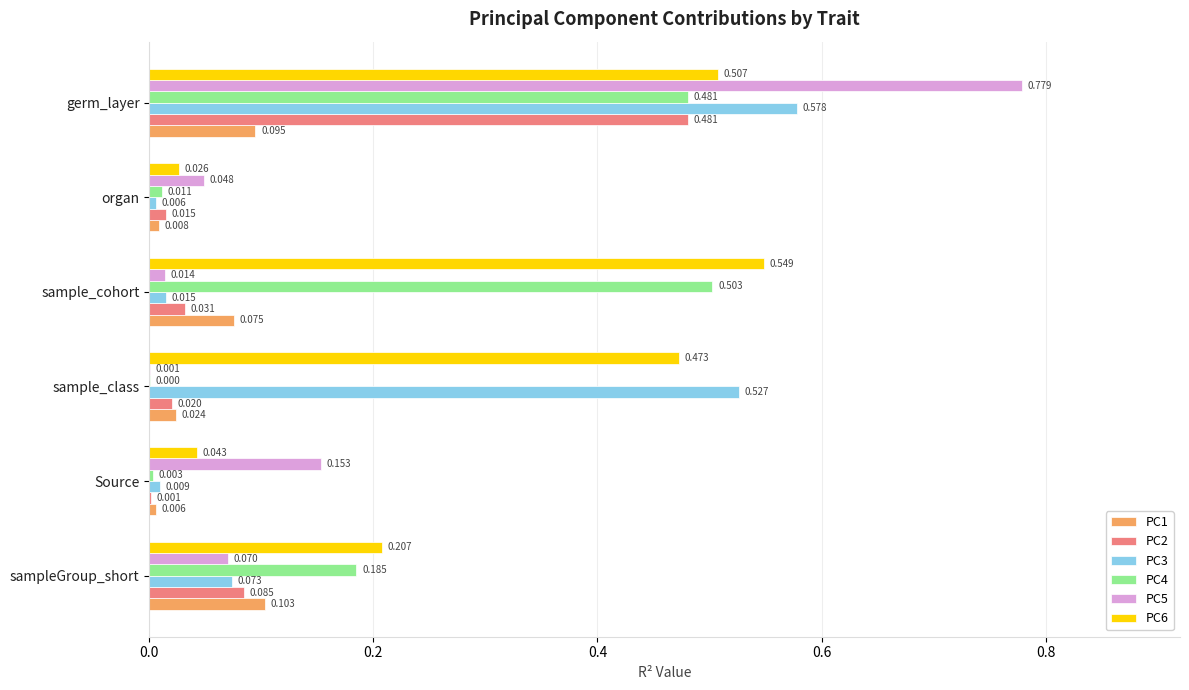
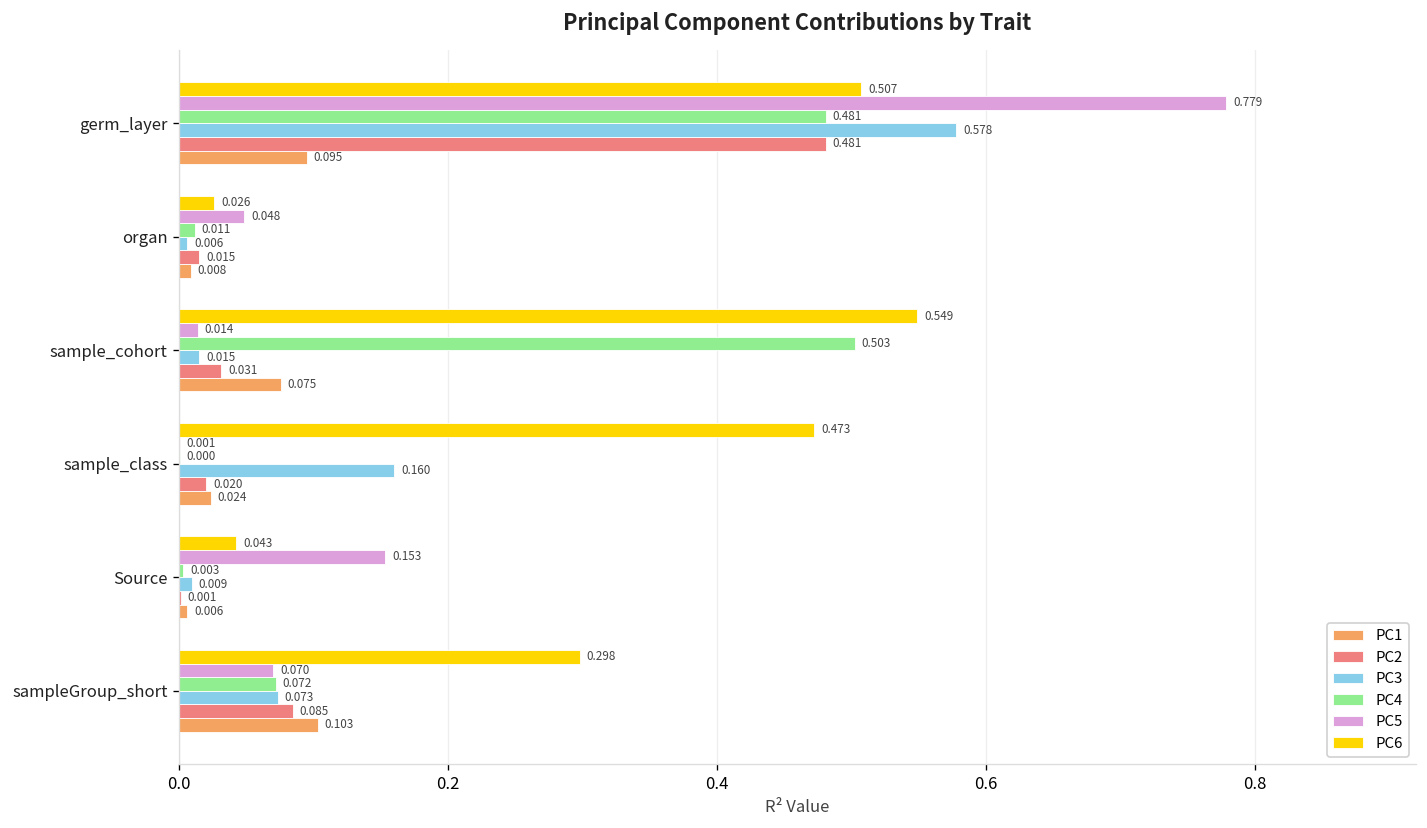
  {
    "PC3": {
      "germ_layer": 0.578,
      "organ": 0.006,
      "sample_cohort": 0.015,
-     "sample_class": 0.527,
+     "sample_class": 0.160,
      "Source": 0.009,
      "sampleGroup_short": 0.073
    },
    "PC4": {
      "germ_layer": 0.481,
      "organ": 0.011,
      "sample_cohort": 0.503,
      "sample_class": 0.000,
      "Source": 0.003,
-     "sampleGroup_short": 0.185
+     "sampleGroup_short": 0.072
    },
    "PC5": {
      "germ_layer": 0.779,
      "organ": 0.048,
      "sample_cohort": 0.014,
      "sample_class": 0.001,
      "Source": 0.153,
      "sampleGroup_short": 0.070
    },
    "PC6": {
      "germ_layer": 0.507,
      "organ": 0.026,
      "sample_cohort": 0.549,
      "sample_class": 0.473,
      "Source": 0.043,
-     "sampleGroup_short": 0.207
+     "sampleGroup_short": 0.298
    }
  }
